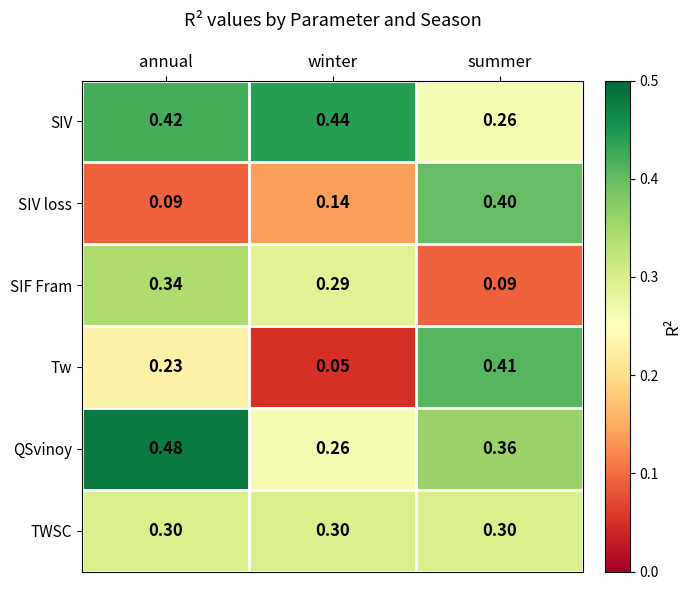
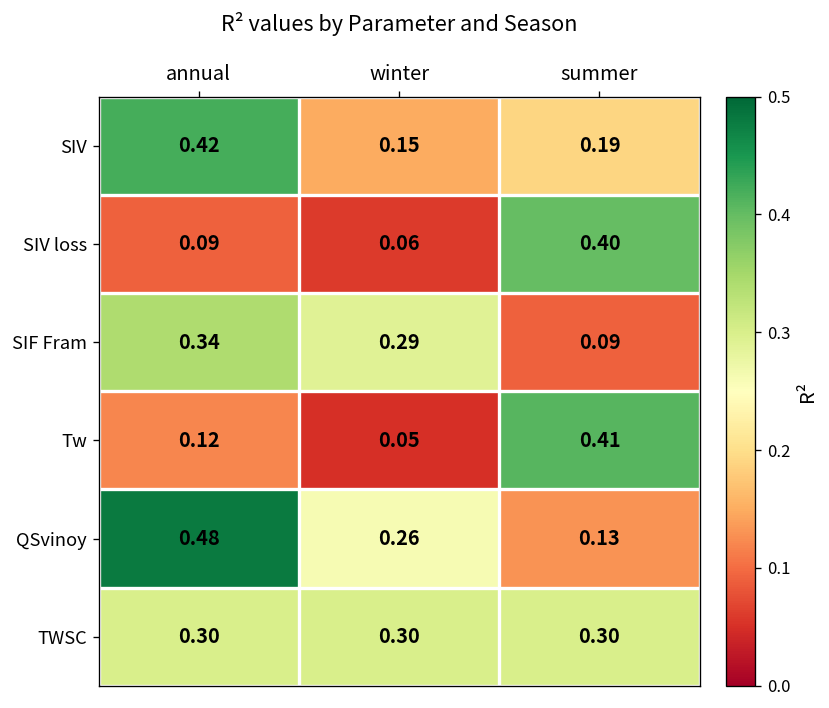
  {
    "SIV": {
      "annual": 0.42,
-     "winter": 0.44,
-     "summer": 0.26
+     "winter": 0.15,
+     "summer": 0.19
    },
    "SIV loss": {
      "annual": 0.09,
-     "winter": 0.14,
+     "winter": 0.06,
      "summer": 0.40
    },
    "SIF Fram": {
      "annual": 0.34,
      "winter": 0.29,
      "summer": 0.09
    },
    "Tw": {
-     "annual": 0.23,
+     "annual": 0.12,
      "winter": 0.05,
      "summer": 0.41
    },
    "QSvinoy": {
      "annual": 0.48,
      "winter": 0.26,
-     "summer": 0.36
+     "summer": 0.13
    },
    "TWSC": {
      "annual": 0.30,
      "winter": 0.30,
      "summer": 0.30
    }
  }
